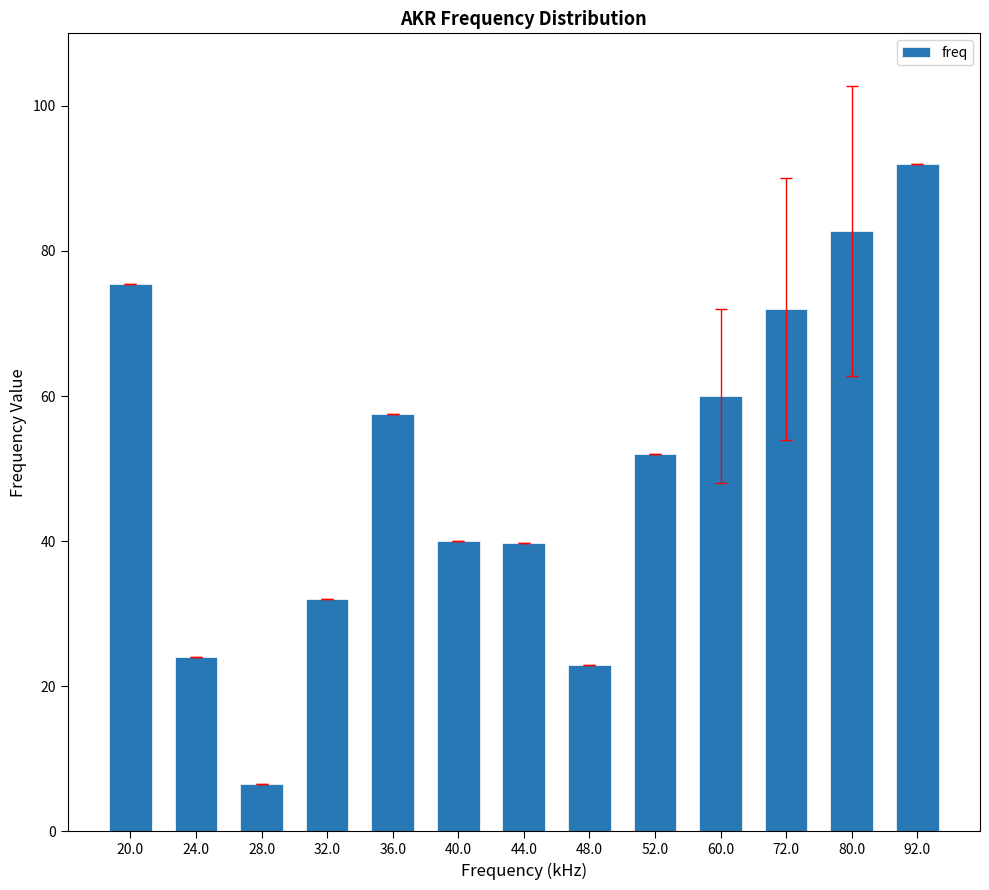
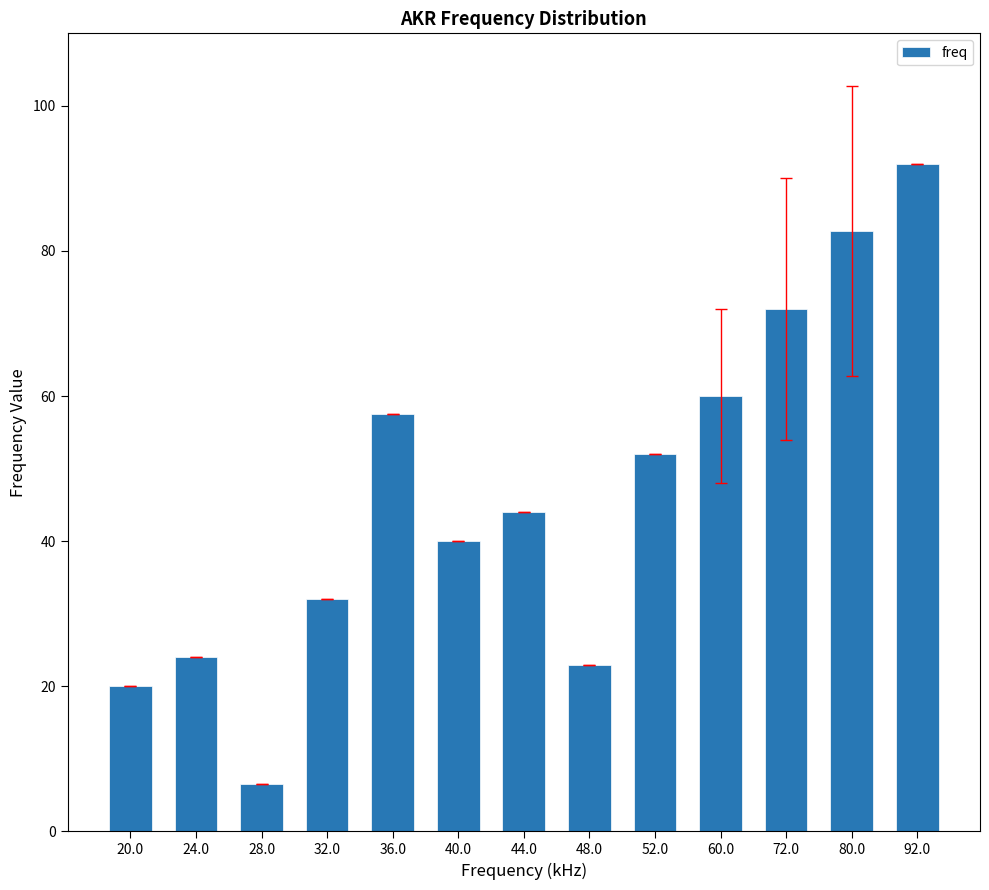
  {
    "freq": {
-     "20.0": 76,
+     "20.0": 20,
      "24.0": 24,
      "28.0": 7,
      "32.0": 32,
      "36.0": 58,
      "40.0": 40,
-     "44.0": 40,
+     "44.0": 44,
      "48.0": 23,
      "52.0": 52,
      "60.0": 60,
      "72.0": 72,
      "80.0": 83,
      "92.0": 92
    }
  }
